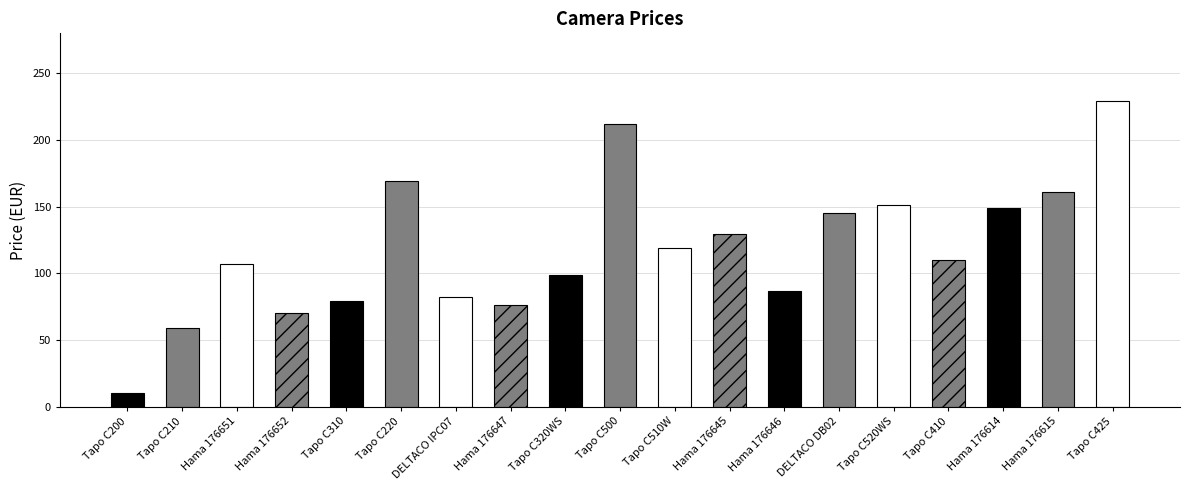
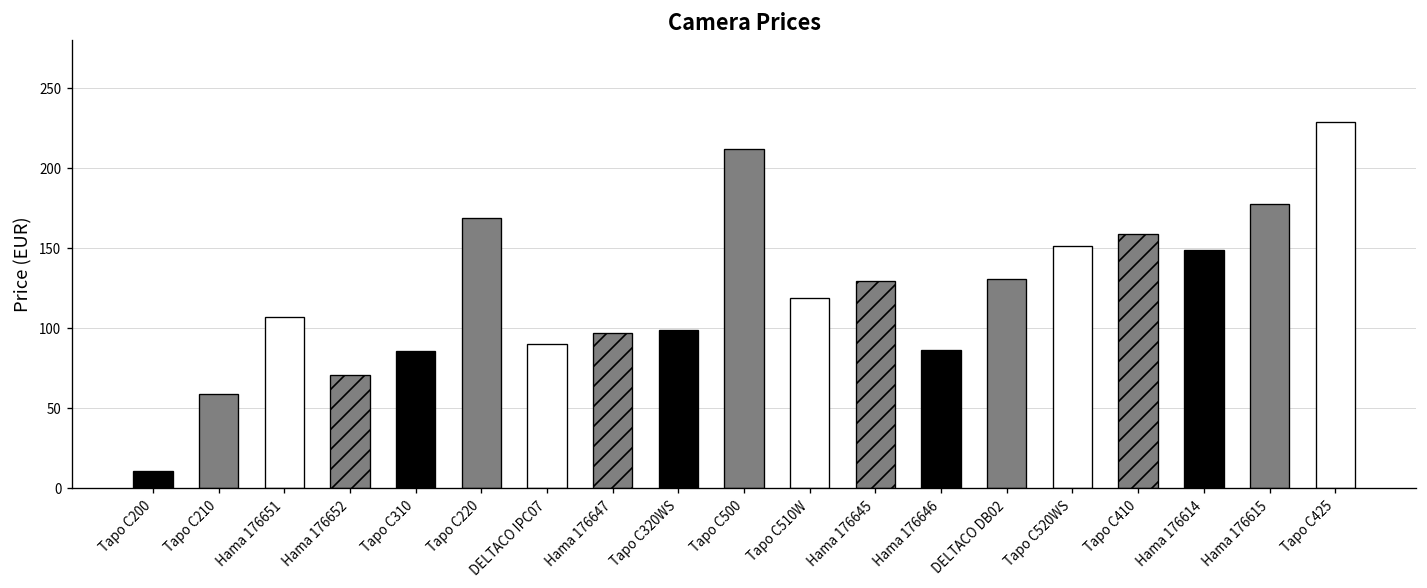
  {
    "Tapo C200": 11,
    "Tapo C210": 59,
    "Hama 176651": 107,
    "Hama 176652": 71,
-   "Tapo C310": 79,
+   "Tapo C310": 86,
    "Tapo C220": 169,
-   "DELTACO IPC07": 82,
-   "Hama 176647": 76,
+   "DELTACO IPC07": 90,
+   "Hama 176647": 97,
    "Tapo C320WS": 99,
    "Tapo C500": 212,
    "Tapo C510W": 119,
    "Hama 176645": 130,
    "Hama 176646": 87,
-   "DELTACO DB02": 146,
+   "DELTACO DB02": 131,
    "Tapo C520WS": 151,
-   "Tapo C410": 110,
+   "Tapo C410": 159,
    "Hama 176614": 149,
-   "Hama 176615": 161,
+   "Hama 176615": 178,
    "Tapo C425": 229
  }
